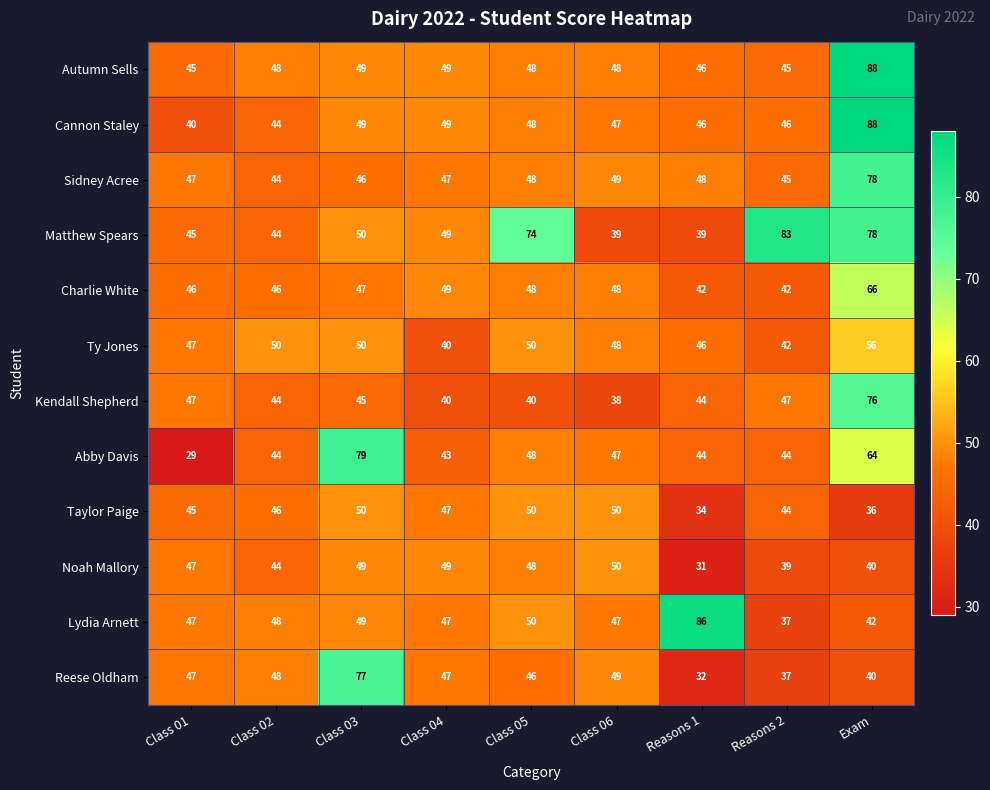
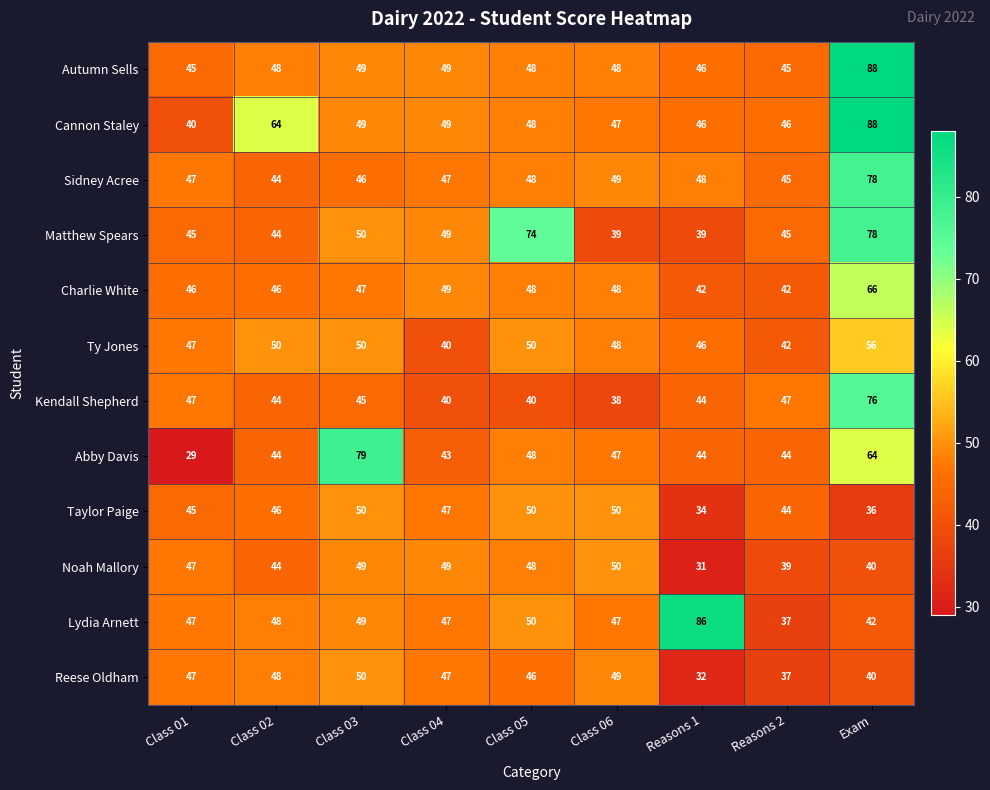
  {
    "Autumn Sells": {
      "Class 01": 45,
      "Class 02": 48,
      "Class 03": 49,
      "Class 04": 49,
      "Class 05": 48,
      "Class 06": 48,
      "Reasons 1": 46,
      "Reasons 2": 45,
      "Exam": 88
    },
    "Cannon Staley": {
      "Class 01": 40,
-     "Class 02": 44,
+     "Class 02": 64,
      "Class 03": 49,
      "Class 04": 49,
      "Class 05": 48,
      "Class 06": 47,
      "Reasons 1": 46,
      "Reasons 2": 46,
      "Exam": 88
    },
    "Sidney Acree": {
      "Class 01": 47,
      "Class 02": 44,
      "Class 03": 46,
      "Class 04": 47,
      "Class 05": 48,
      "Class 06": 49,
      "Reasons 1": 48,
      "Reasons 2": 45,
      "Exam": 78
    },
    "Matthew Spears": {
      "Class 01": 45,
      "Class 02": 44,
      "Class 03": 50,
      "Class 04": 49,
      "Class 05": 74,
      "Class 06": 39,
      "Reasons 1": 39,
-     "Reasons 2": 83,
+     "Reasons 2": 45,
      "Exam": 78
    },
    "Charlie White": {
      "Class 01": 46,
      "Class 02": 46,
      "Class 03": 47,
      "Class 04": 49,
      "Class 05": 48,
      "Class 06": 48,
      "Reasons 1": 42,
      "Reasons 2": 42,
      "Exam": 66
    },
    "Ty Jones": {
      "Class 01": 47,
      "Class 02": 50,
      "Class 03": 50,
      "Class 04": 40,
      "Class 05": 50,
      "Class 06": 48,
      "Reasons 1": 46,
      "Reasons 2": 42,
      "Exam": 56
    },
    "Kendall Shepherd": {
      "Class 01": 47,
      "Class 02": 44,
      "Class 03": 45,
      "Class 04": 40,
      "Class 05": 40,
      "Class 06": 38,
      "Reasons 1": 44,
      "Reasons 2": 47,
      "Exam": 76
    },
    "Abby Davis": {
      "Class 01": 29,
      "Class 02": 44,
      "Class 03": 79,
      "Class 04": 43,
      "Class 05": 48,
      "Class 06": 47,
      "Reasons 1": 44,
      "Reasons 2": 44,
      "Exam": 64
    },
    "Taylor Paige": {
      "Class 01": 45,
      "Class 02": 46,
      "Class 03": 50,
      "Class 04": 47,
      "Class 05": 50,
      "Class 06": 50,
      "Reasons 1": 34,
      "Reasons 2": 44,
      "Exam": 36
    },
    "Noah Mallory": {
      "Class 01": 47,
      "Class 02": 44,
      "Class 03": 49,
      "Class 04": 49,
      "Class 05": 48,
      "Class 06": 50,
      "Reasons 1": 31,
      "Reasons 2": 39,
      "Exam": 40
    },
    "Lydia Arnett": {
      "Class 01": 47,
      "Class 02": 48,
      "Class 03": 49,
      "Class 04": 47,
      "Class 05": 50,
      "Class 06": 47,
      "Reasons 1": 86,
      "Reasons 2": 37,
      "Exam": 42
    },
    "Reese Oldham": {
      "Class 01": 47,
      "Class 02": 48,
-     "Class 03": 77,
+     "Class 03": 50,
      "Class 04": 47,
      "Class 05": 46,
      "Class 06": 49,
      "Reasons 1": 32,
      "Reasons 2": 37,
      "Exam": 40
    }
  }
